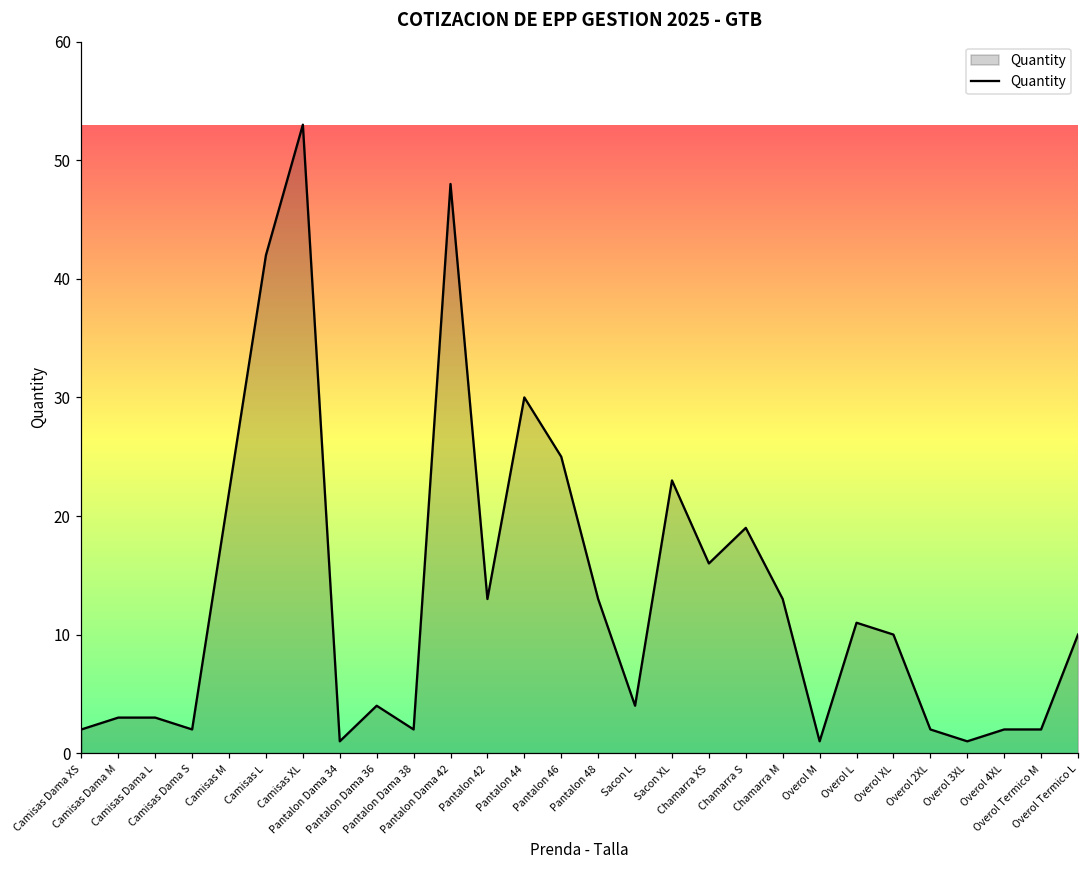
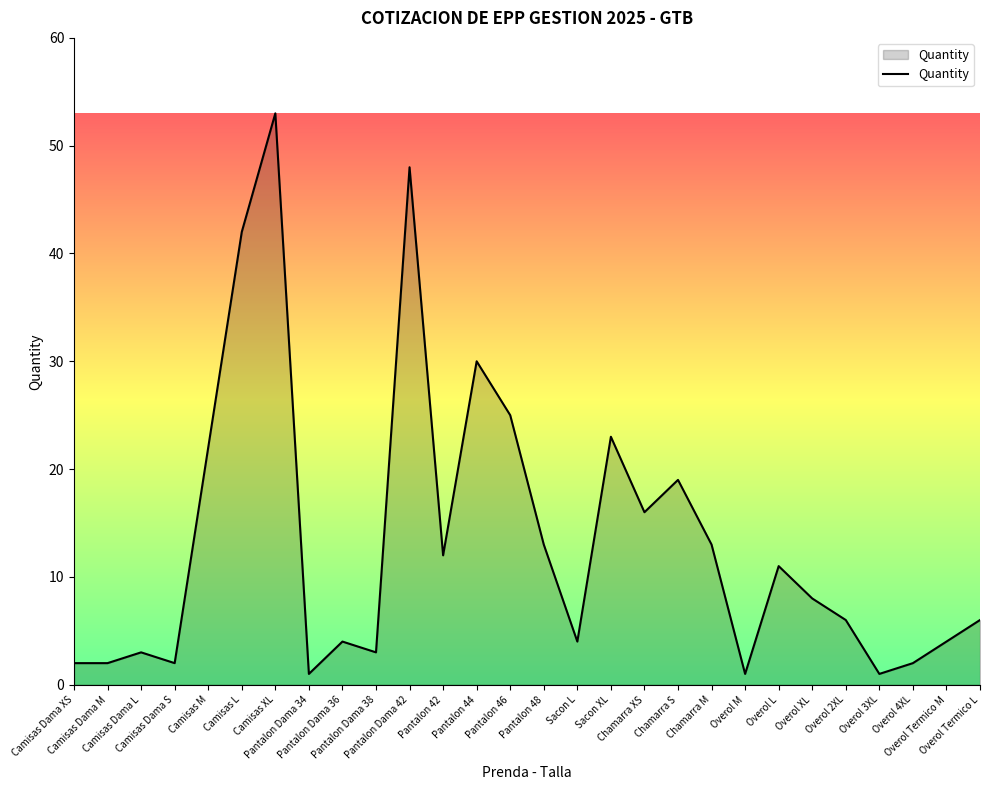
  {
    "Camisas Dama XS": 2.0,
-   "Camisas Dama M": 3.0,
+   "Camisas Dama M": 2.0,
    "Camisas Dama L": 3.0,
    "Camisas Dama S": 2.0,
    "Camisas M": 22.0,
    "Camisas L": 42.0,
    "Camisas XL": 53.0,
    "Pantalon Dama 34": 1.0,
    "Pantalon Dama 36": 4.0,
-   "Pantalon Dama 38": 2.0,
+   "Pantalon Dama 38": 3.0,
    "Pantalon Dama 42": 48.0,
-   "Pantalon 42": 13.0,
+   "Pantalon 42": 12.0,
    "Pantalon 44": 30.0,
    "Pantalon 46": 25.0,
    "Pantalon 48": 13.0,
    "Sacon L": 4.0,
    "Sacon XL": 23.0,
    "Chamarra XS": 16.0,
    "Chamarra S": 19.0,
    "Chamarra M": 13.0,
    "Overol M": 1.0,
    "Overol L": 11.0,
-   "Overol XL": 10.0,
-   "Overol 2XL": 2.0,
+   "Overol XL": 8.0,
+   "Overol 2XL": 6.0,
    "Overol 3XL": 1.0,
    "Overol 4XL": 2.0,
-   "Overol Termico M": 2.0,
-   "Overol Termico L": 10.0
+   "Overol Termico M": 4.0,
+   "Overol Termico L": 6.0
  }
